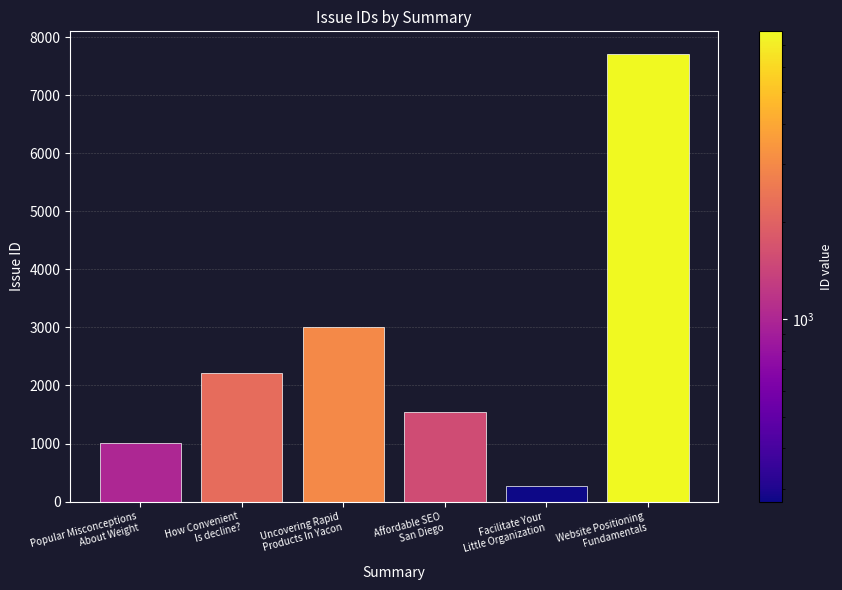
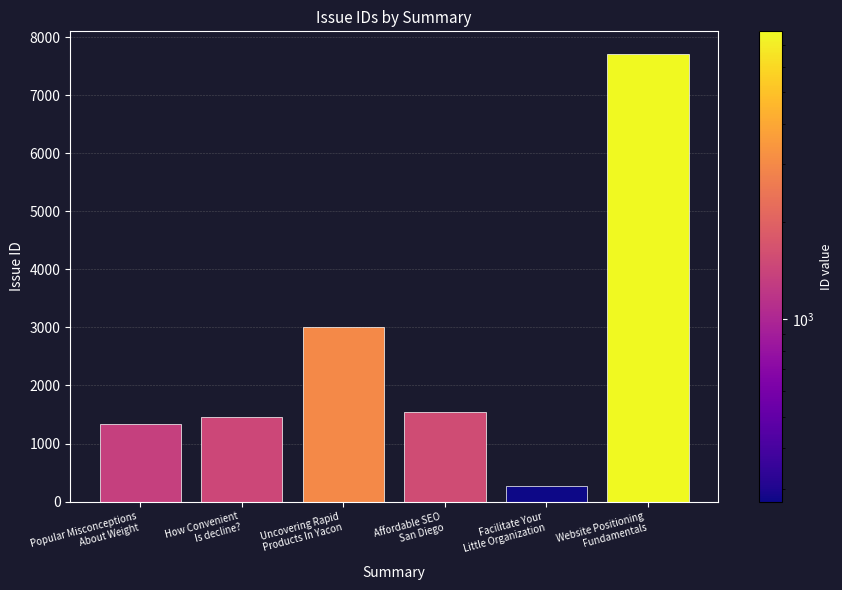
  {
-   "Popular Misconceptions About Weight": 1000,
-   "How Convenient Is decline?": 2200,
+   "Popular Misconceptions About Weight": 1300,
+   "How Convenient Is decline?": 1500,
    "Uncovering Rapid Products In Yacon": 3000,
    "Affordable SEO San Diego": 1600,
    "Facilitate Your Little Organization": 300,
    "Website Positioning Fundamentals": 7700
  }
